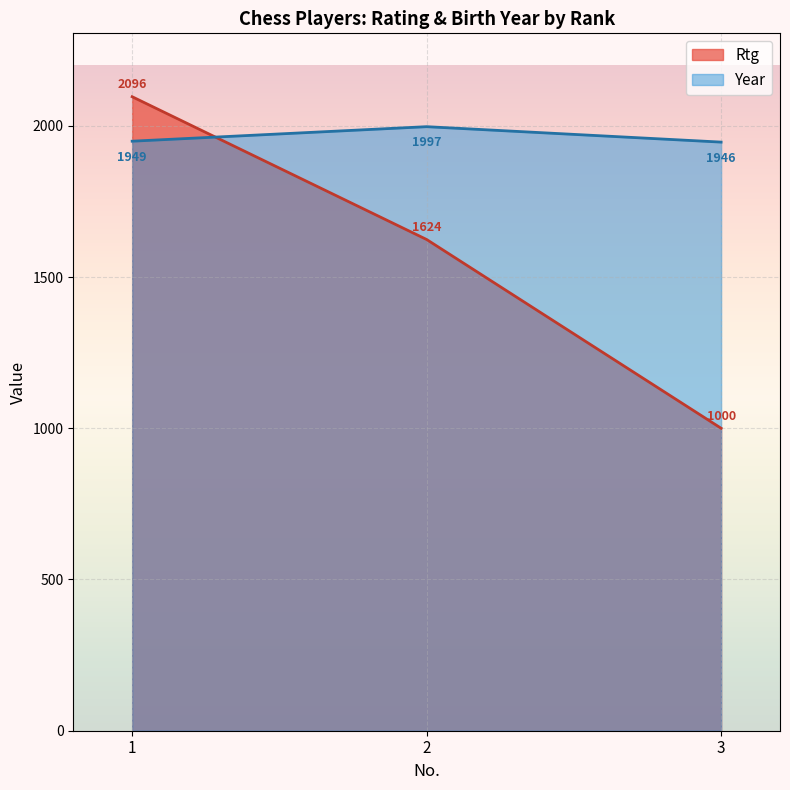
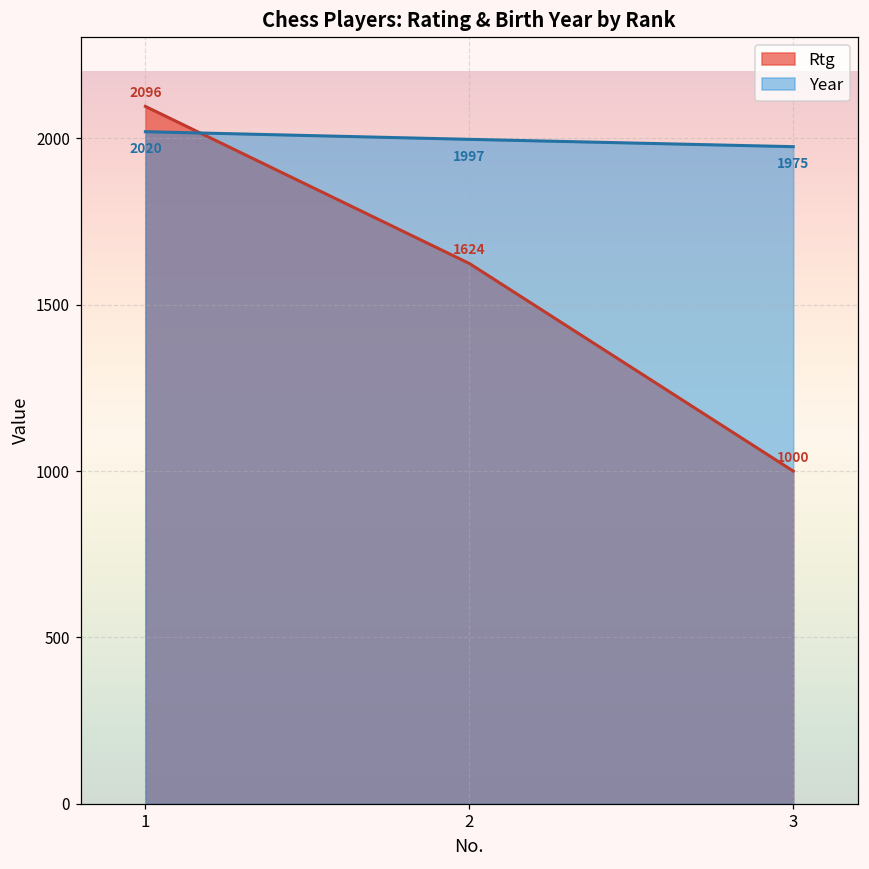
  {
    "Rtg": {
      "1": 2096,
      "2": 1624,
      "3": 1000
    },
    "Year": {
-     "1": 1949,
+     "1": 2020,
      "2": 1997,
-     "3": 1946
+     "3": 1975
    }
  }
